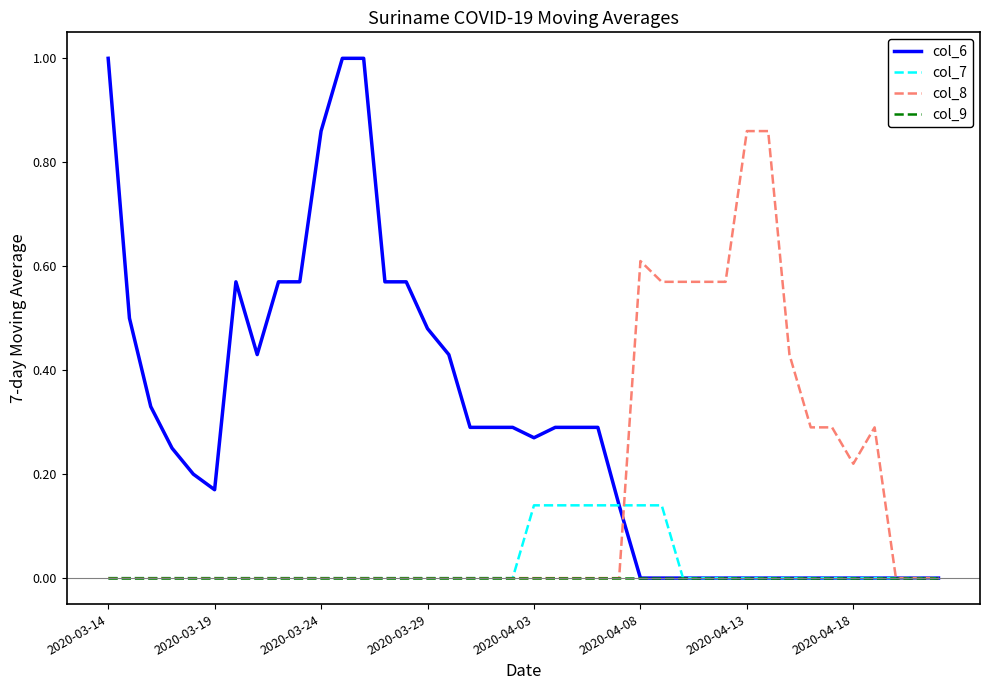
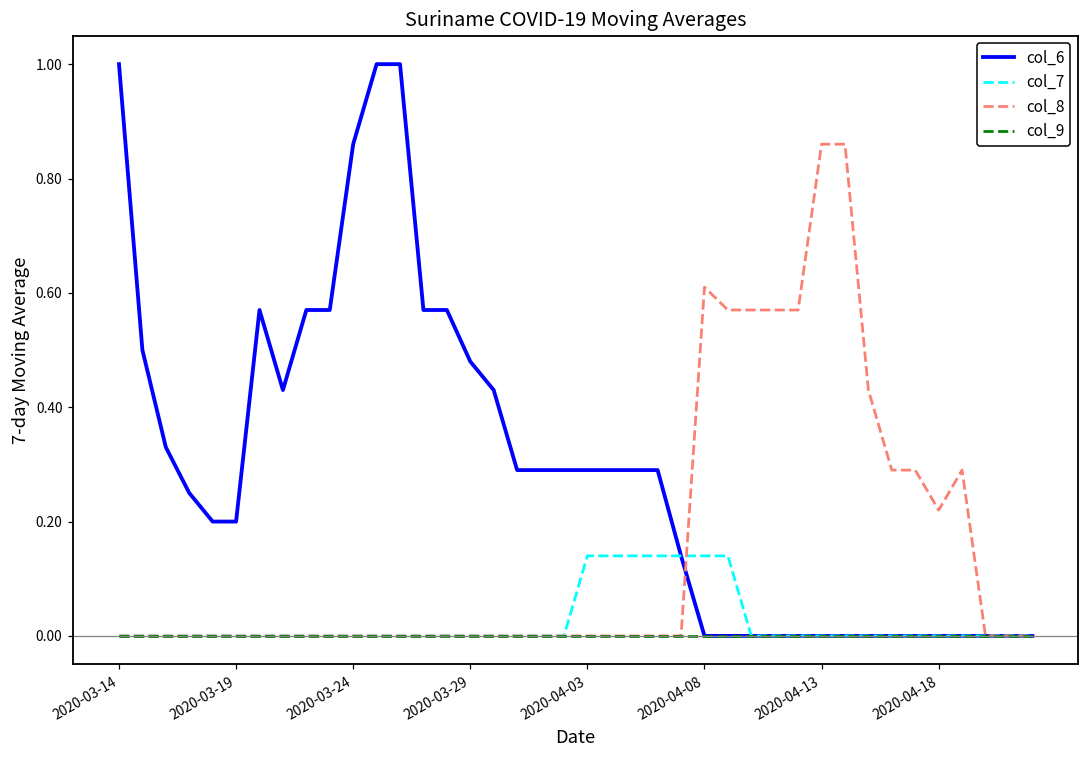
  {
    "col_6": {
      "2020-03-14": 1.00,
-     "2020-03-19": 0.17,
+     "2020-03-19": 0.20,
      "2020-03-24": 0.86,
      "2020-03-29": 0.48,
-     "2020-04-03": 0.27
+     "2020-04-03": 0.29
    },
    "col_7": {
      "2020-04-03": 0.14,
      "2020-04-08": 0.14
    },
    "col_8": {
      "2020-04-08": 0.61,
      "2020-04-13": 0.86,
      "2020-04-18": 0.22
    }
  }
